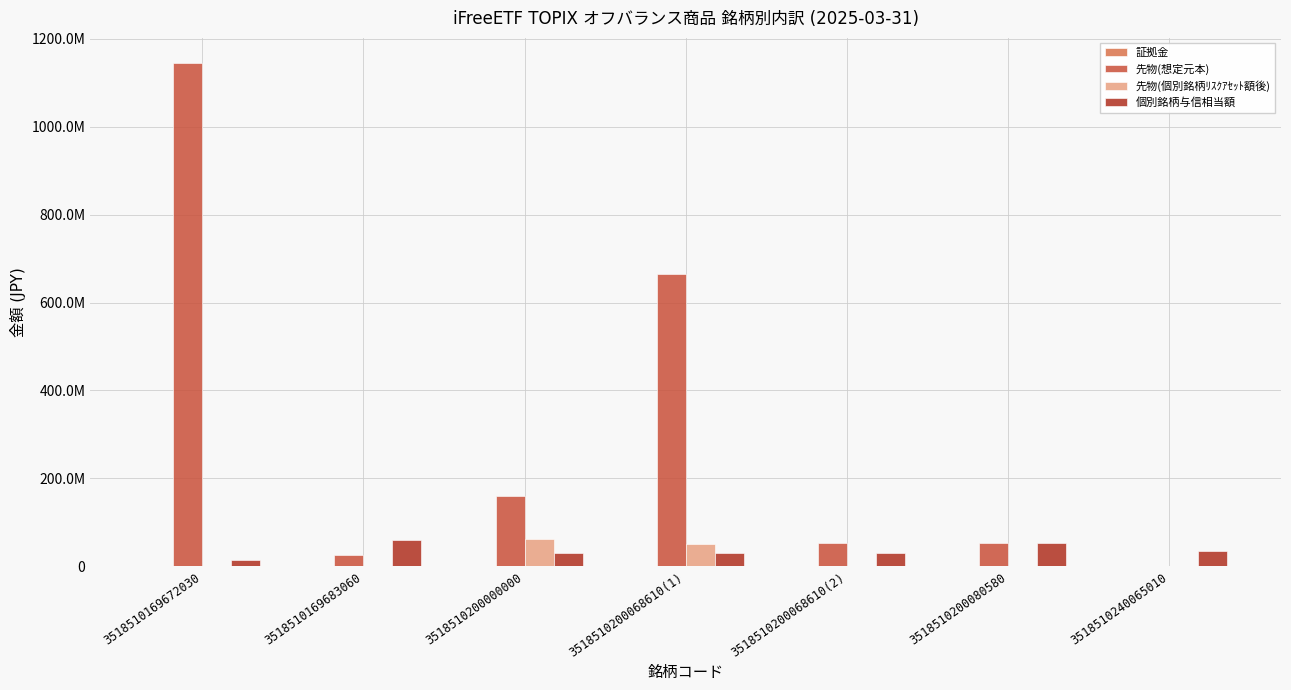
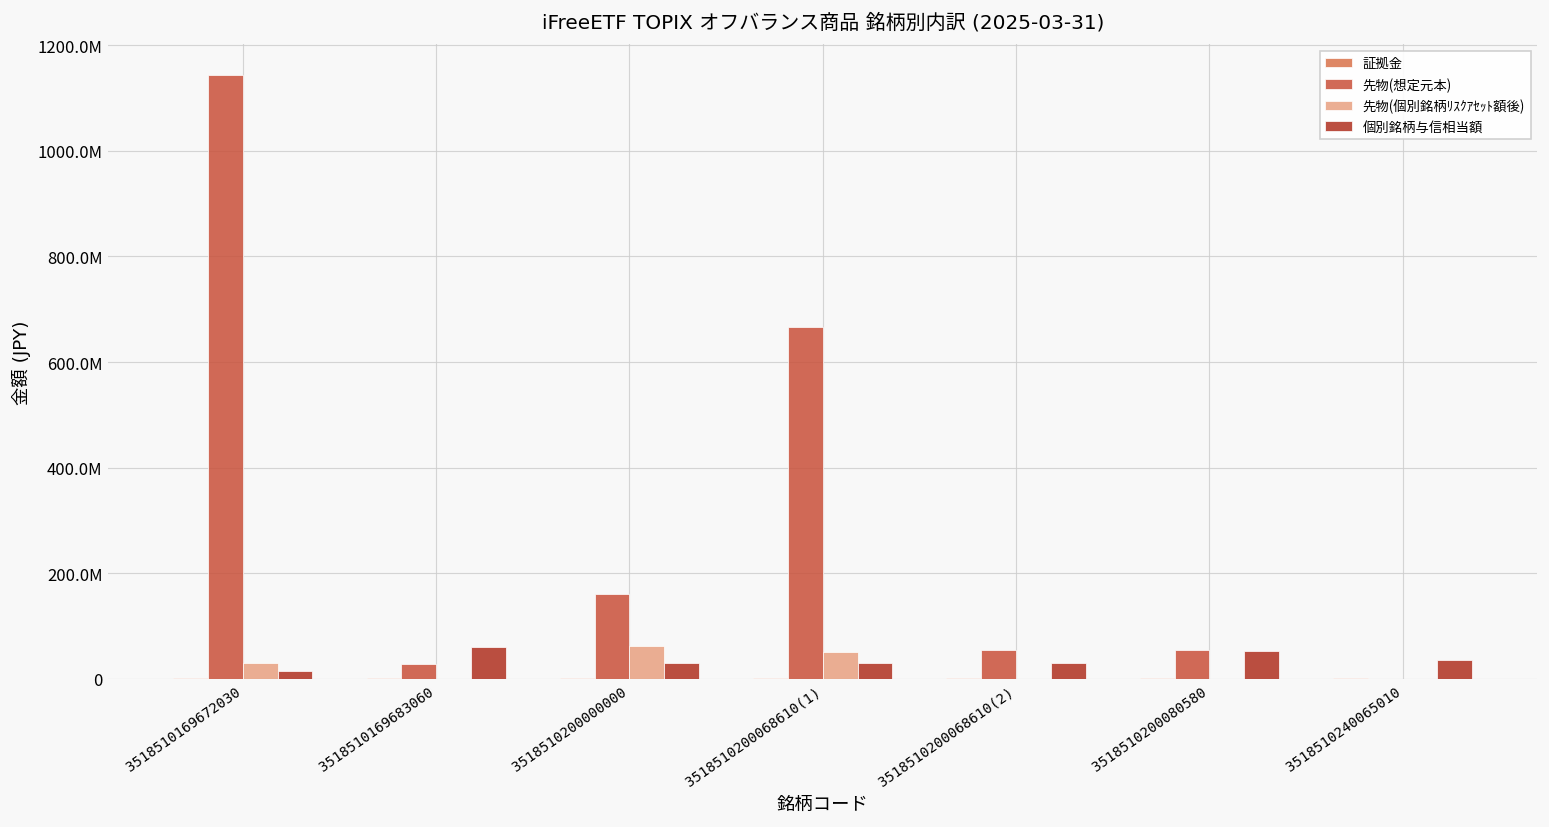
  {
    "先物(個別銘柄ﾘｽｸｱｾｯﾄ額後)": {
-     "3518510169672030": 0,
+     "3518510169672030": 30000000,
      "3518510200000000": 60000000,
      "3518510200068610(1)": 50000000,
      "3518510240065010": 0
    }
  }
